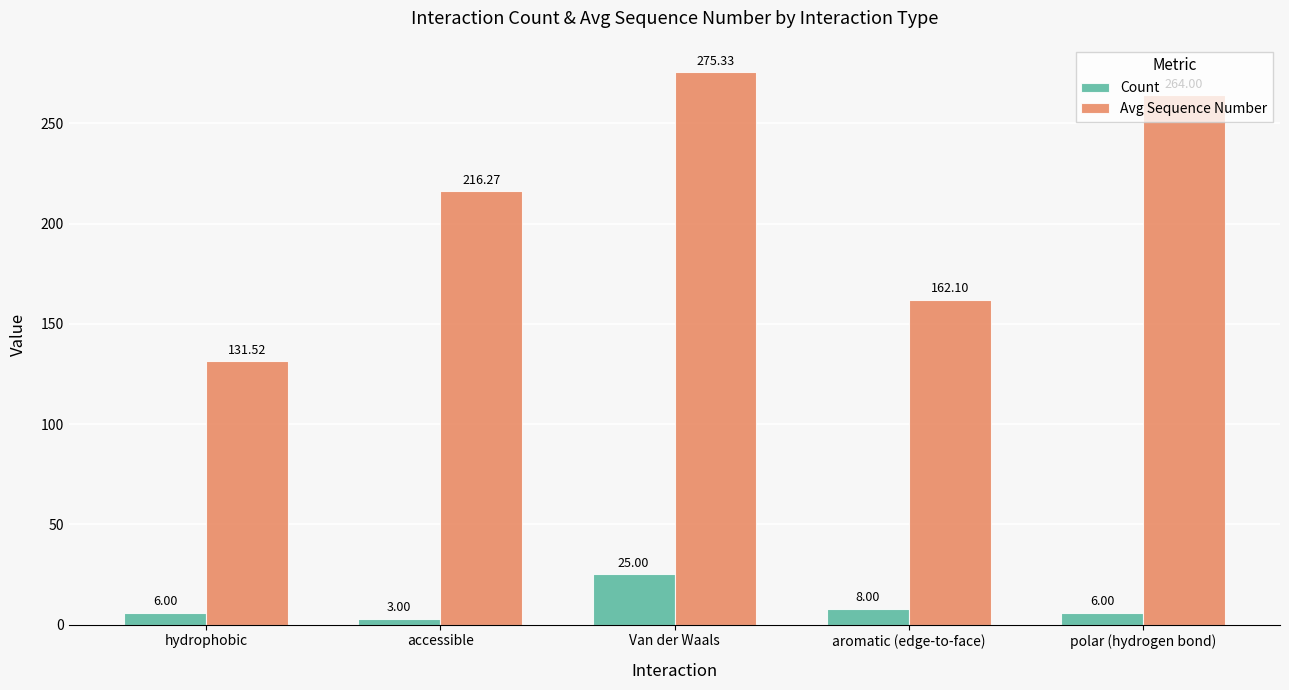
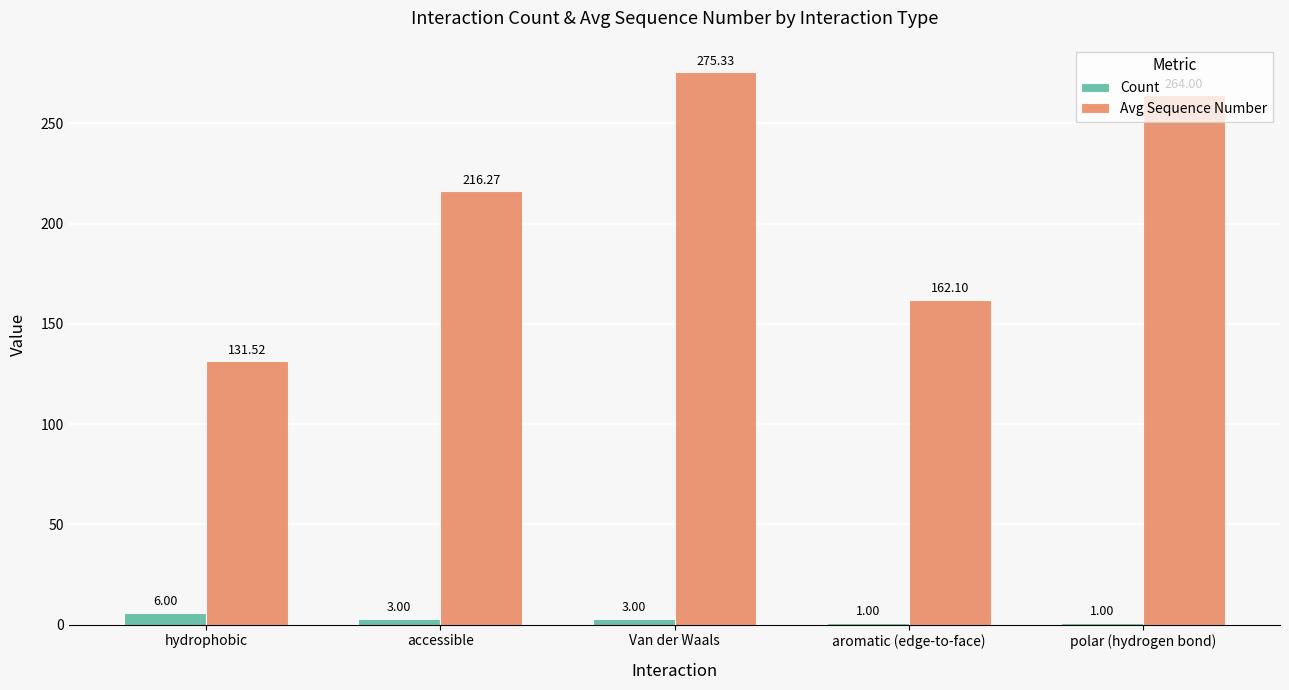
  {
    "Count": {
      "hydrophobic": 6.00,
      "accessible": 3.00,
-     "Van der Waals": 25.00,
-     "aromatic (edge-to-face)": 8.00,
-     "polar (hydrogen bond)": 6.00
+     "Van der Waals": 3.00,
+     "aromatic (edge-to-face)": 1.00,
+     "polar (hydrogen bond)": 1.00
    },
    "Avg Sequence Number": {
      "hydrophobic": 131.52,
      "accessible": 216.27,
      "Van der Waals": 275.33,
      "aromatic (edge-to-face)": 162.10
    }
  }
